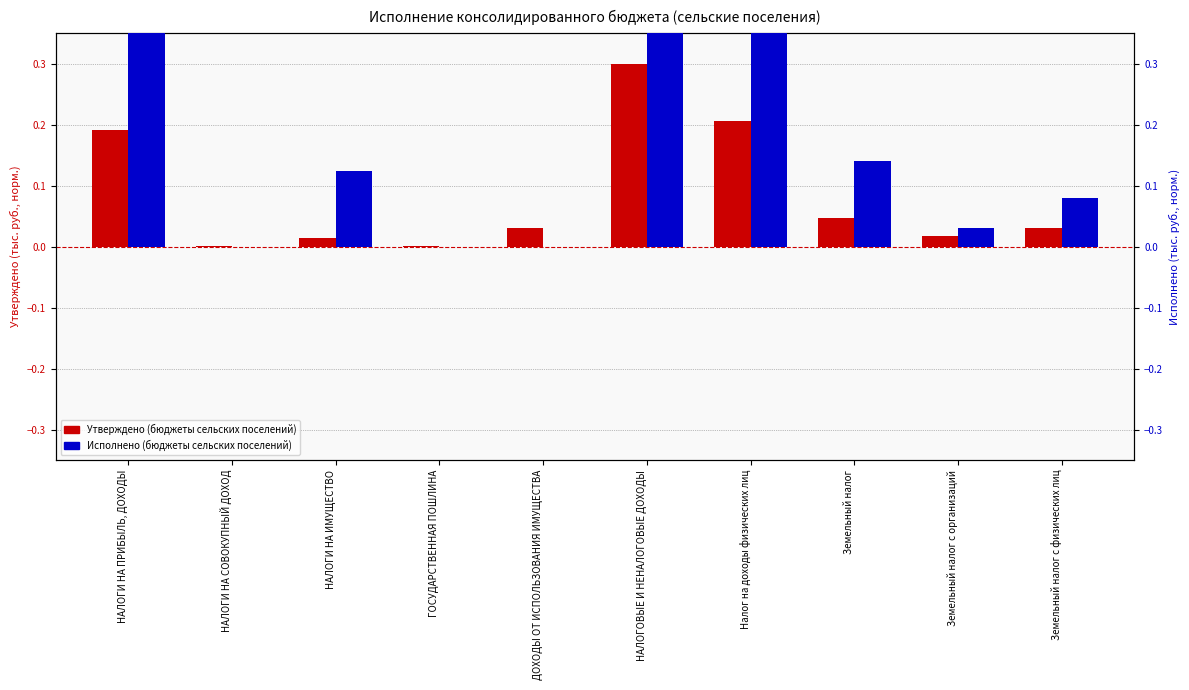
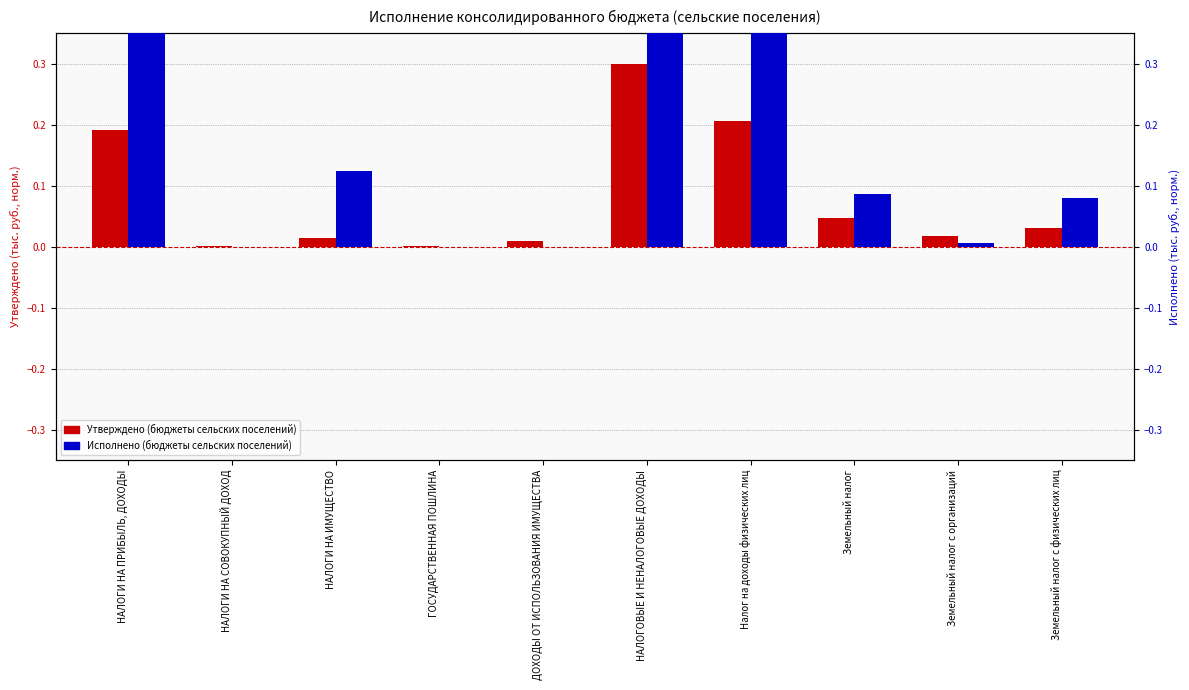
  {
    "Утверждено (бюджеты сельских поселений)": {
      "НАЛОГИ НА ПРИБЫЛЬ, ДОХОДЫ": 0.19,
      "НАЛОГИ НА ИМУЩЕСТВО": 0.01,
-     "ДОХОДЫ ОТ ИСПОЛЬЗОВАНИЯ ИМУЩЕСТВА": 0.03,
+     "ДОХОДЫ ОТ ИСПОЛЬЗОВАНИЯ ИМУЩЕСТВА": 0.01,
      "НАЛОГОВЫЕ И НЕНАЛОГОВЫЕ ДОХОДЫ": 0.30,
      "Налог на доходы физических лиц": 0.21,
      "Земельный налог": 0.05,
      "Земельный налог с организаций": 0.02,
      "Земельный налог с физических лиц": 0.03
    },
    "Исполнено (бюджеты сельских поселений)": {
      "НАЛОГИ НА СОВОКУПНЫЙ ДОХОД": 0.00,
      "НАЛОГИ НА ИМУЩЕСТВО": 0.12,
      "ГОСУДАРСТВЕННАЯ ПОШЛИНА": 0.00,
      "ДОХОДЫ ОТ ИСПОЛЬЗОВАНИЯ ИМУЩЕСТВА": 0.00,
-     "Земельный налог": 0.14,
-     "Земельный налог с организаций": 0.03,
+     "Земельный налог": 0.09,
+     "Земельный налог с организаций": 0.01,
      "Земельный налог с физических лиц": 0.08
    }
  }
